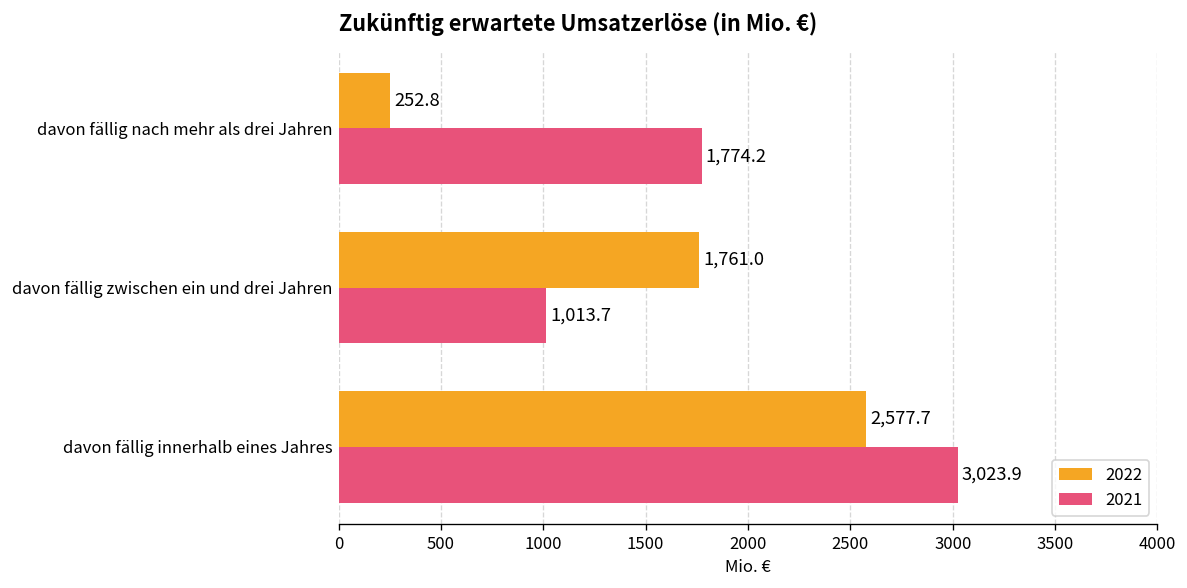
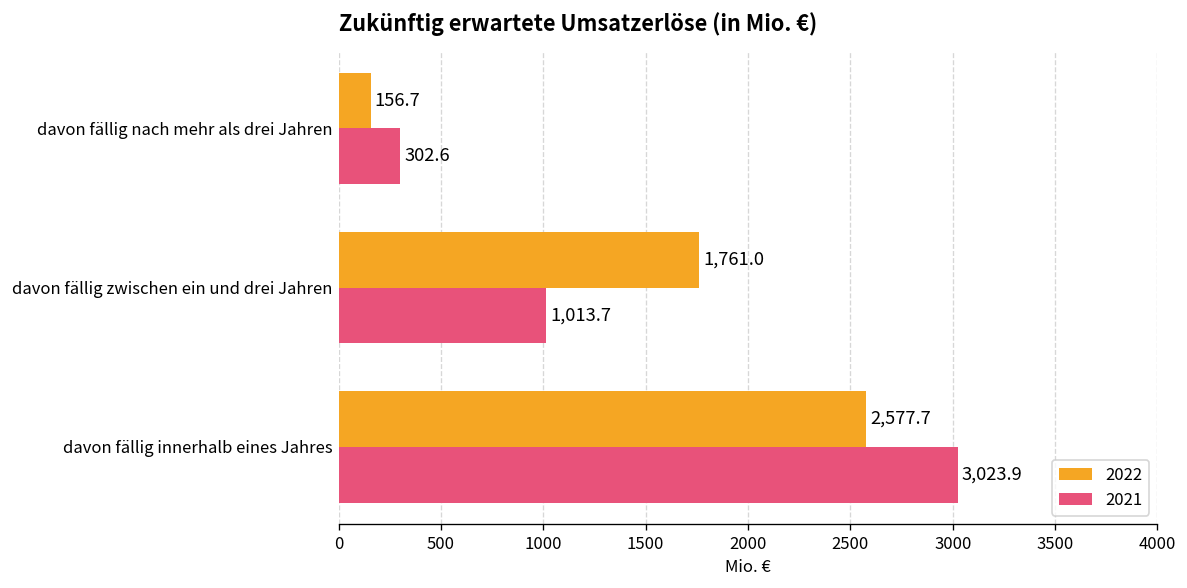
  {
    "2022": {
-     "davon fällig nach mehr als drei Jahren": "252.8",
+     "davon fällig nach mehr als drei Jahren": "156.7",
      "davon fällig zwischen ein und drei Jahren": "1,761.0",
      "davon fällig innerhalb eines Jahres": "2,577.7"
    },
    "2021": {
-     "davon fällig nach mehr als drei Jahren": "1,774.2",
+     "davon fällig nach mehr als drei Jahren": "302.6",
      "davon fällig zwischen ein und drei Jahren": "1,013.7",
      "davon fällig innerhalb eines Jahres": "3,023.9"
    }
  }
